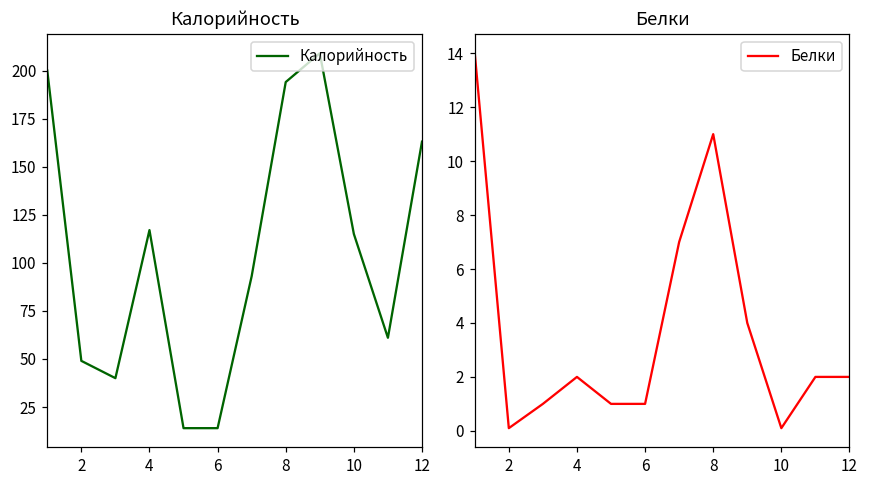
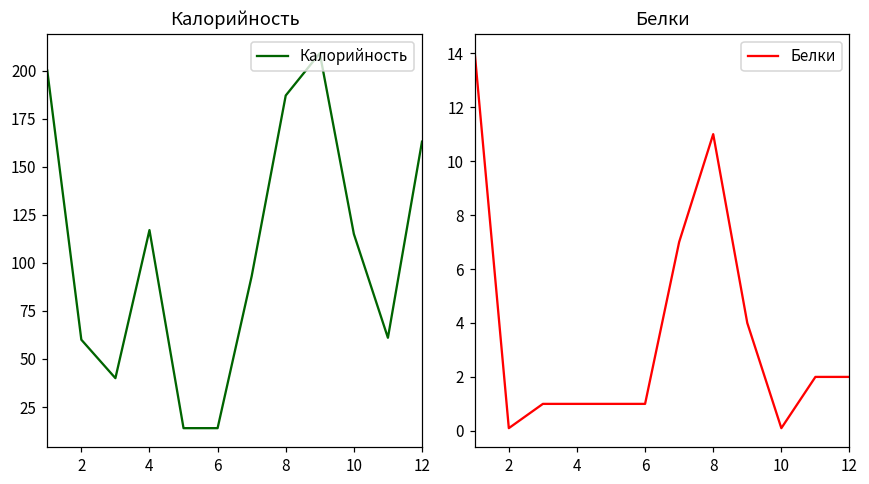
  {
    "Калорийность": {
-     "2": 49,
+     "2": 60,
      "4": 117,
      "6": 14,
-     "8": 194,
+     "8": 187,
      "10": 115,
      "12": 163
    },
    "Белки": {
      "2": 0,
-     "4": 2,
+     "4": 1,
      "6": 1,
      "8": 11,
      "10": 0,
      "12": 2
    }
  }
